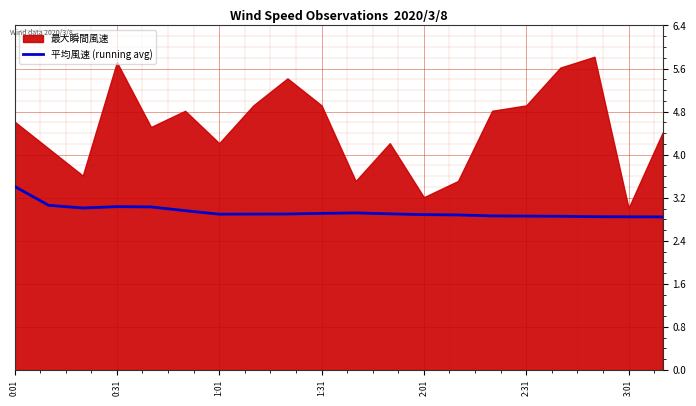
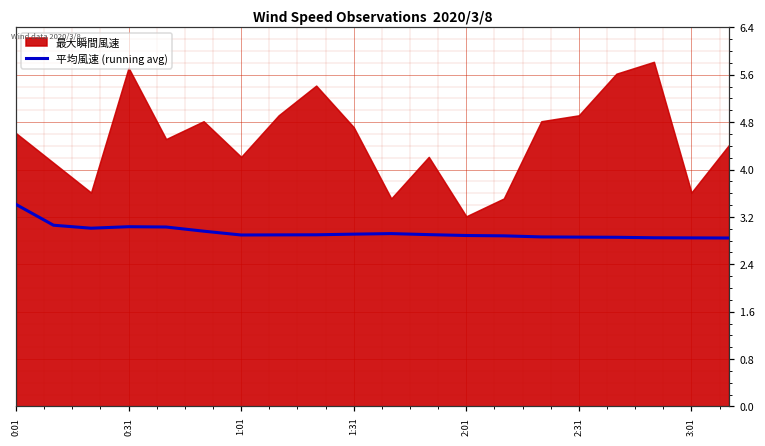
  {
    "平均風速 (running avg)": {
      "0:01": 3.4,
      "0:31": 3.0,
      "1:01": 2.9,
      "1:31": 2.9,
      "2:01": 2.9,
      "2:31": 2.8,
      "3:01": 2.8
    },
    "最大瞬間風速": {
      "0:01": 4.6,
      "1:01": 4.2,
-     "1:31": 4.9,
+     "1:31": 4.7,
      "2:01": 3.2,
      "2:31": 4.9,
-     "3:01": 3.0
+     "3:01": 3.6
    }
  }
